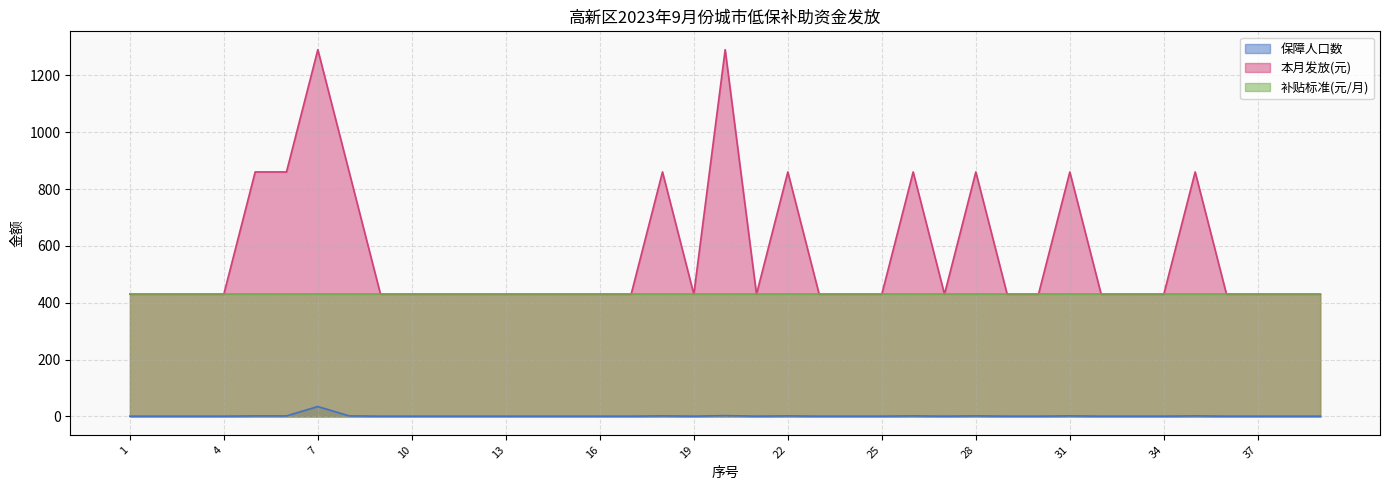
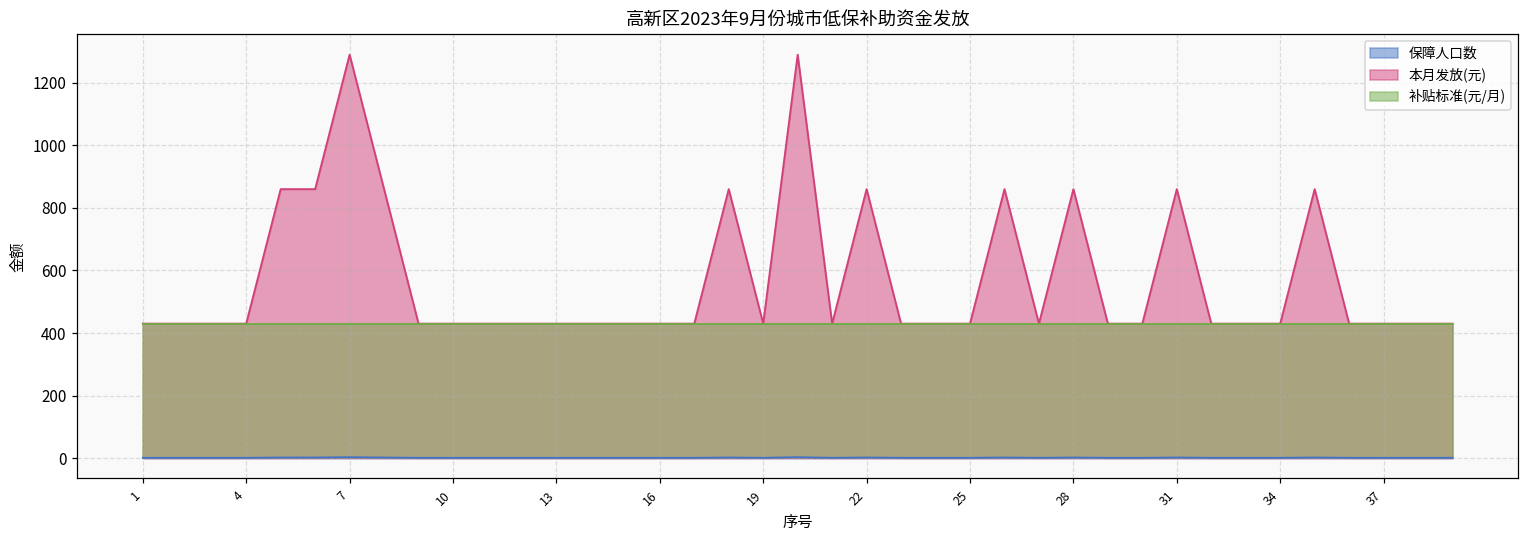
  {
    "保障人口数": {
      "1": 0,
      "4": 0,
-     "7": 40,
+     "7": 0,
      "10": 0,
      "13": 0,
      "16": 0,
      "19": 0,
      "22": 0,
      "25": 0,
      "28": 0,
      "31": 0,
      "34": 0,
      "37": 0
    },
    "本月发放(元)": {
      "7": 1290,
      "22": 860,
      "28": 860,
      "31": 860
    },
    "补贴标准(元/月)": {
      "7": 430,
      "22": 430,
      "28": 430,
      "31": 430
    }
  }
